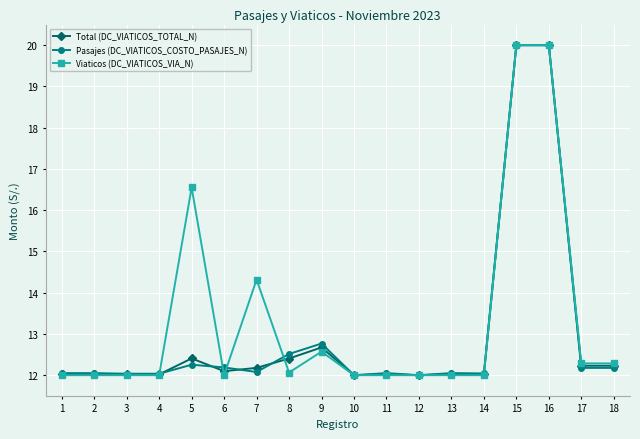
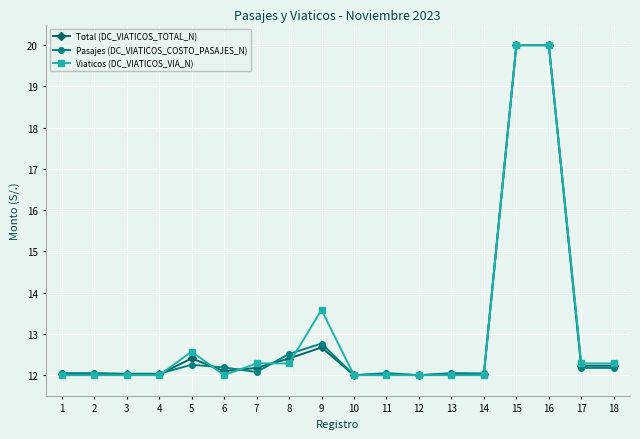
  {
    "Viaticos (DC_VIATICOS_VIA_N)": {
-     "5": 16.6,
+     "5": 12.6,
      "6": 12.0,
-     "7": 14.3,
-     "8": 12.1,
-     "9": 12.6
+     "7": 12.3,
+     "8": 12.3,
+     "9": 13.6
    }
  }
